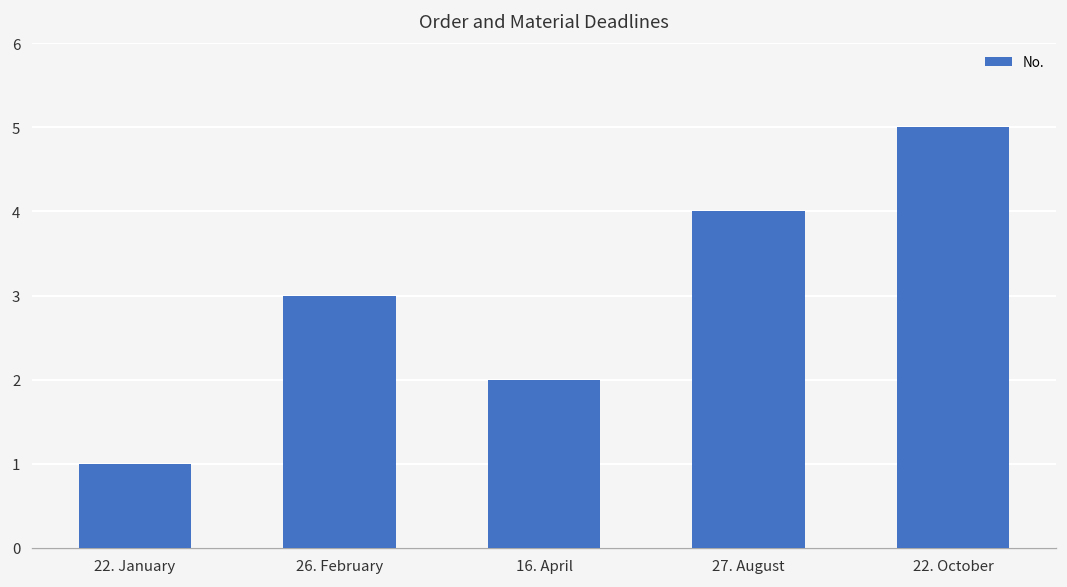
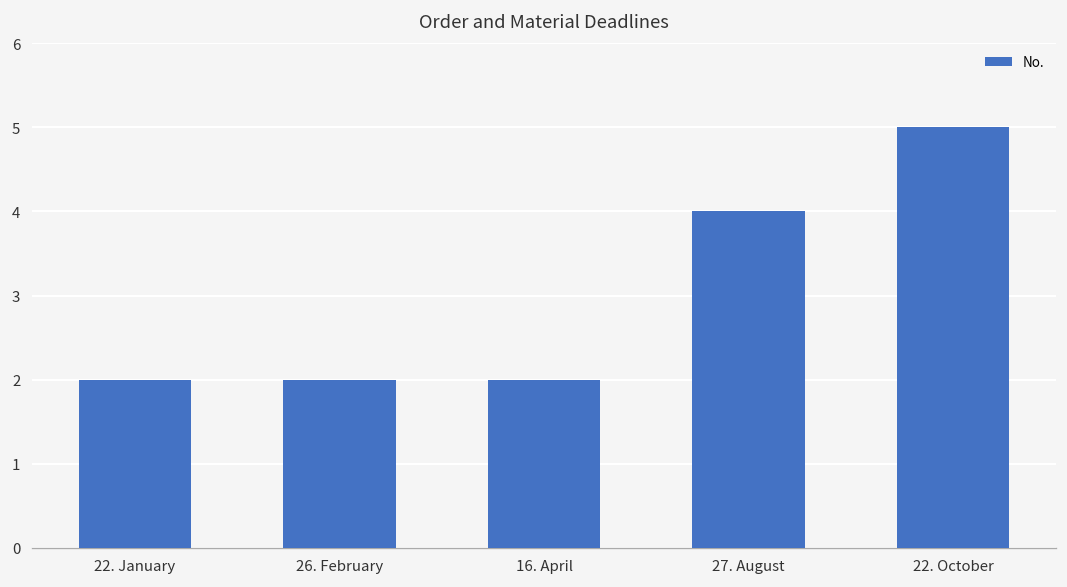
  {
-   "22. January": 1,
-   "26. February": 3,
+   "22. January": 2,
+   "26. February": 2,
    "16. April": 2,
    "27. August": 4,
    "22. October": 5
  }
